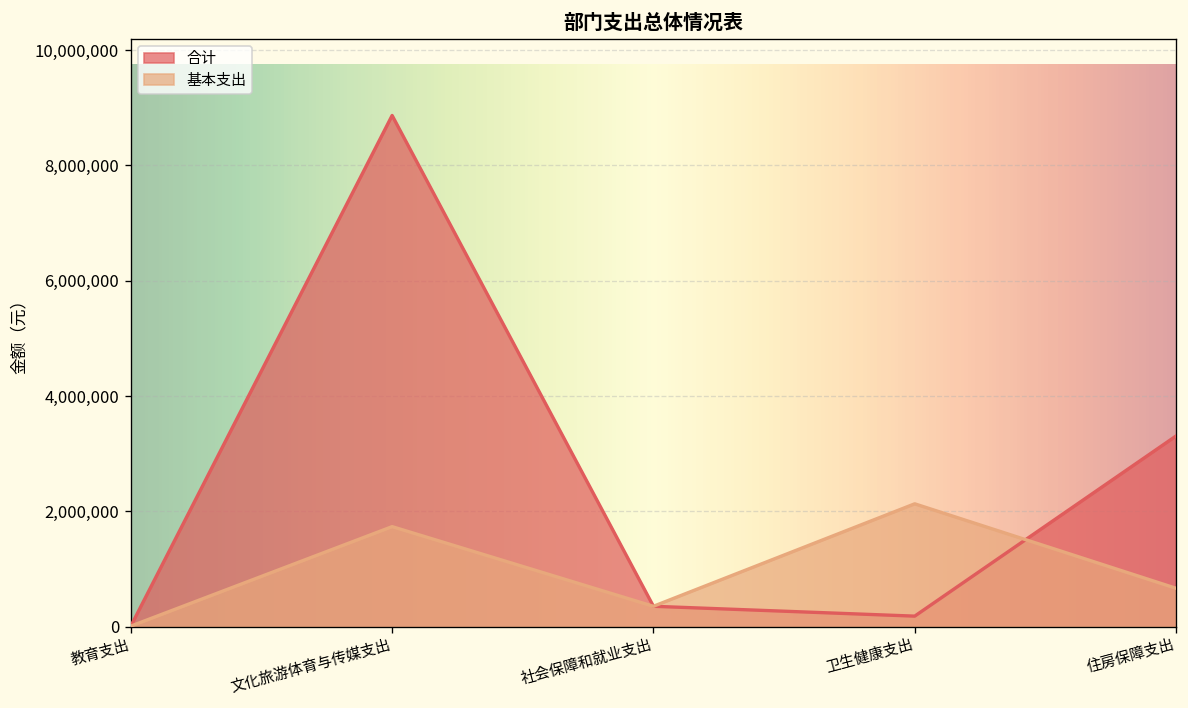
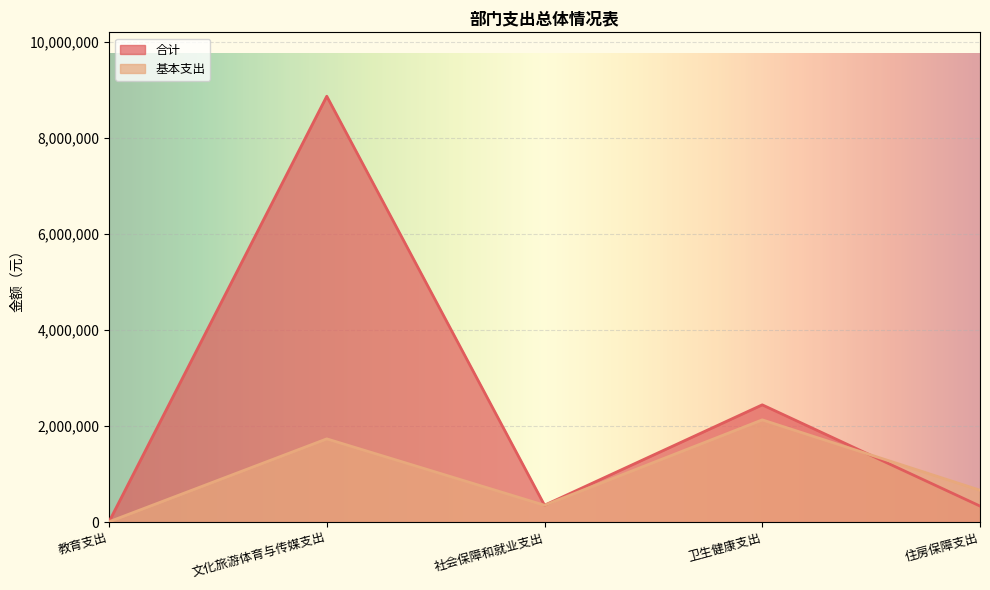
  {
    "合计": {
      "文化旅游体育与传媒支出": "8,900,000",
-     "卫生健康支出": "200,000",
-     "住房保障支出": "3,300,000"
+     "卫生健康支出": "2,400,000",
+     "住房保障支出": "300,000"
    },
    "基本支出": {
      "文化旅游体育与传媒支出": "1,700,000",
      "卫生健康支出": "2,100,000",
      "住房保障支出": "700,000"
    }
  }
